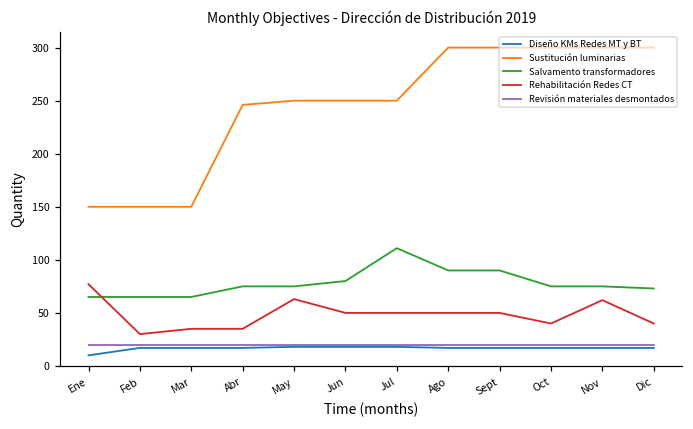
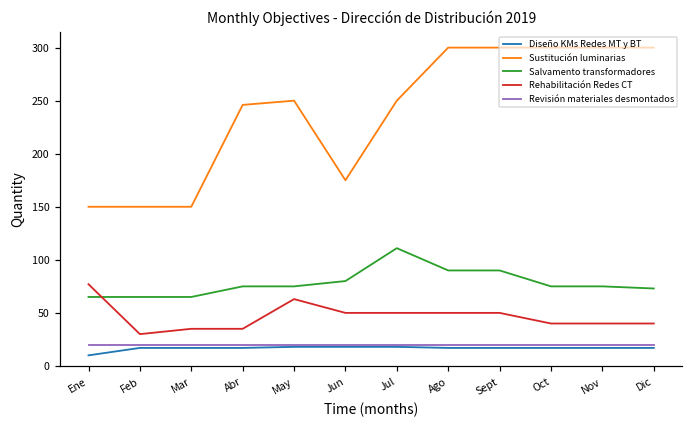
  {
    "Diseño KMs Redes MT y BT": {
      "Ene": 10,
      "Feb": 20,
      "Mar": 20,
      "Abr": 20,
      "Ago": 20,
      "Sept": 20,
      "Oct": 20,
      "Nov": 20,
      "Dic": 20
    },
    "Sustitución luminarias": {
      "Ene": 150,
      "Feb": 150,
      "Mar": 150,
      "Abr": 250,
      "May": 250,
-     "Jun": 250,
+     "Jun": 180,
      "Jul": 250,
      "Ago": 300,
      "Sept": 300
    },
    "Salvamento transformadores": {
      "Ene": 70,
      "Feb": 70,
      "Mar": 70,
      "Abr": 80,
      "May": 80,
      "Jun": 80,
      "Jul": 110,
      "Ago": 90,
      "Sept": 90,
      "Oct": 80,
      "Nov": 80,
      "Dic": 70
    },
    "Rehabilitación Redes CT": {
      "Ene": 80,
      "Feb": 30,
      "Mar": 40,
      "Abr": 40,
      "May": 60,
      "Jun": 50,
      "Jul": 50,
      "Ago": 50,
      "Sept": 50,
      "Oct": 40,
-     "Nov": 60,
+     "Nov": 40,
      "Dic": 40
    },
    "Revisión materiales desmontados": {
      "Ene": 20,
      "Feb": 20,
      "Mar": 20,
      "Abr": 20,
      "Ago": 20,
      "Sept": 20,
      "Oct": 20,
      "Nov": 20,
      "Dic": 20
    }
  }
